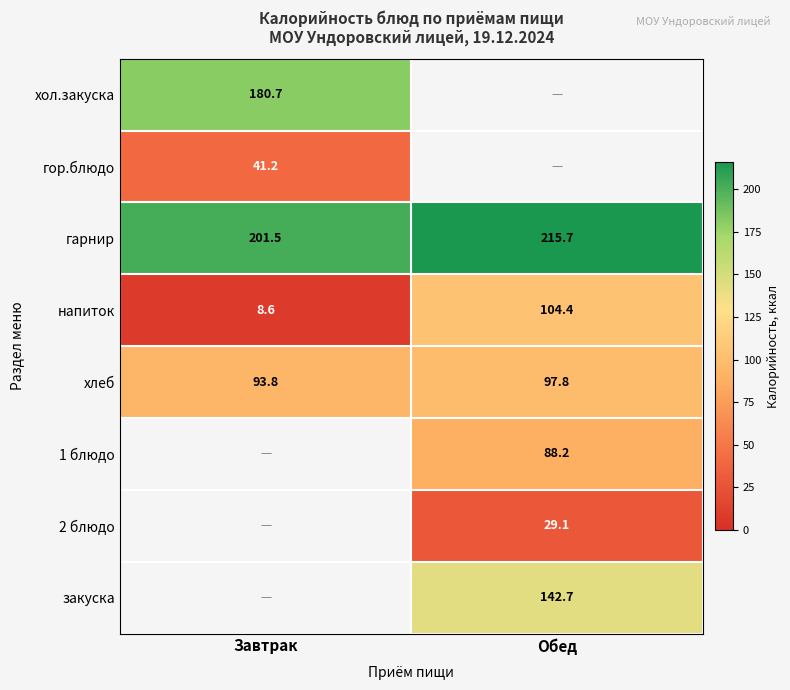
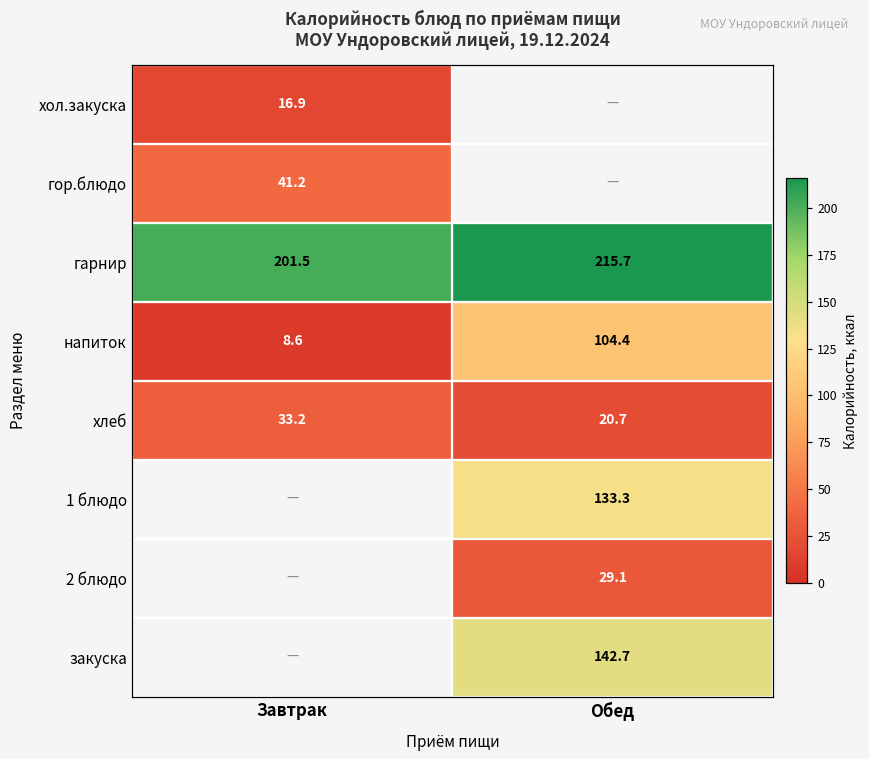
  {
    "хол.закуска": {
-     "Завтрак": 180.7
+     "Завтрак": 16.9
    },
    "гор.блюдо": {
      "Завтрак": 41.2
    },
    "гарнир": {
      "Завтрак": 201.5,
      "Обед": 215.7
    },
    "напиток": {
      "Завтрак": 8.6,
      "Обед": 104.4
    },
    "хлеб": {
-     "Завтрак": 93.8,
-     "Обед": 97.8
+     "Завтрак": 33.2,
+     "Обед": 20.7
    },
    "1 блюдо": {
-     "Обед": 88.2
+     "Обед": 133.3
    },
    "2 блюдо": {
      "Обед": 29.1
    },
    "закуска": {
      "Обед": 142.7
    }
  }
